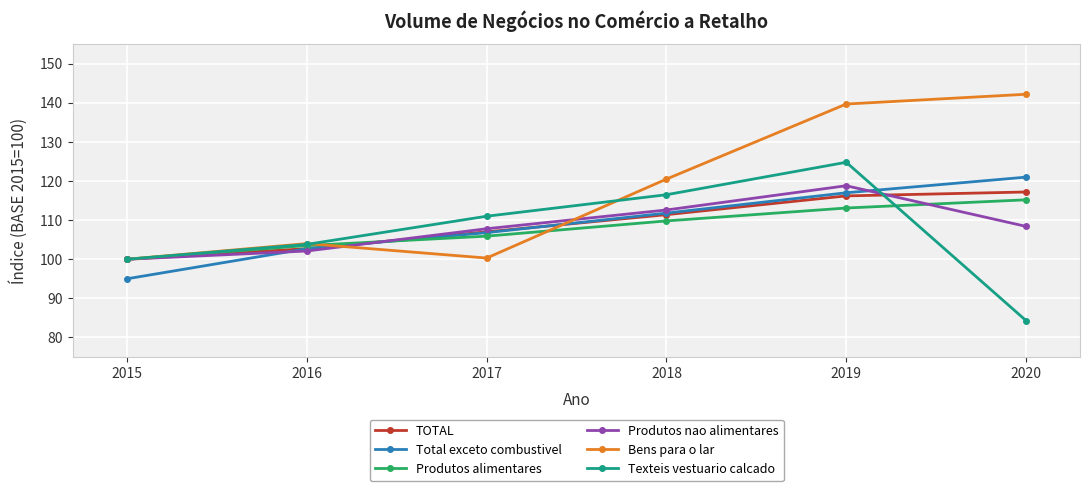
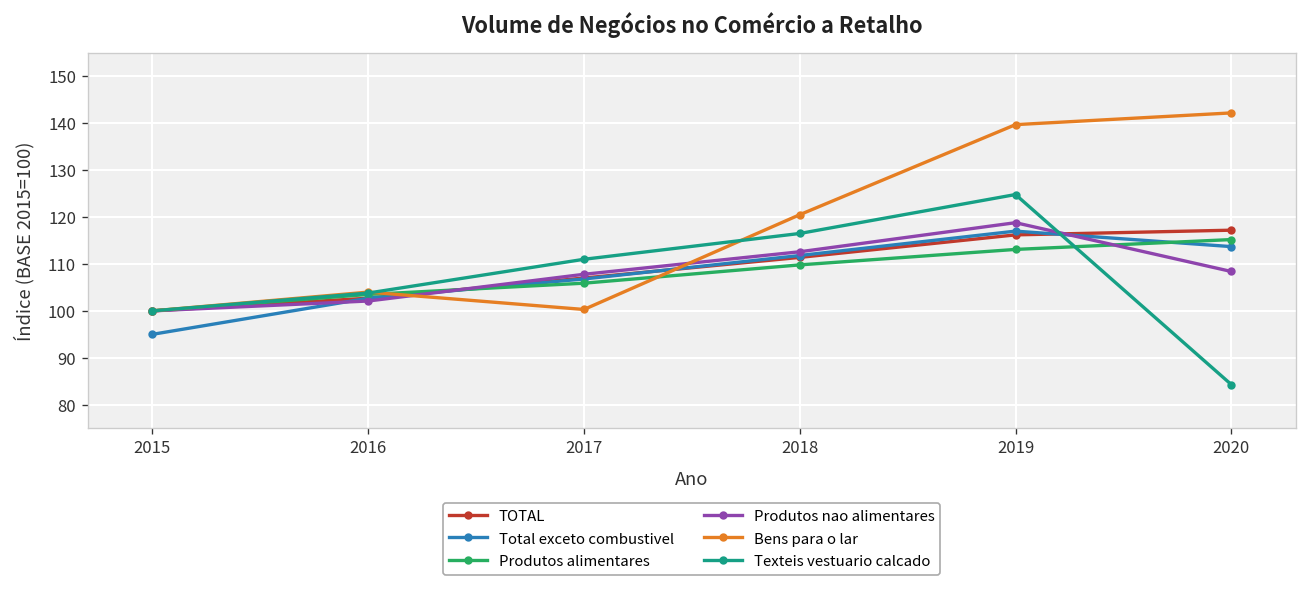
  {
    "TOTAL": {
      "2019": 116,
      "2020": 117
    },
    "Total exceto combustivel": {
      "2015": 95,
      "2019": 117,
-     "2020": 121
+     "2020": 114
    },
    "Produtos nao alimentares": {
      "2017": 108,
      "2018": 113,
      "2019": 119,
      "2020": 108
    },
    "Bens para o lar": {
      "2017": 100,
      "2018": 121,
      "2019": 140,
      "2020": 142
    }
  }
